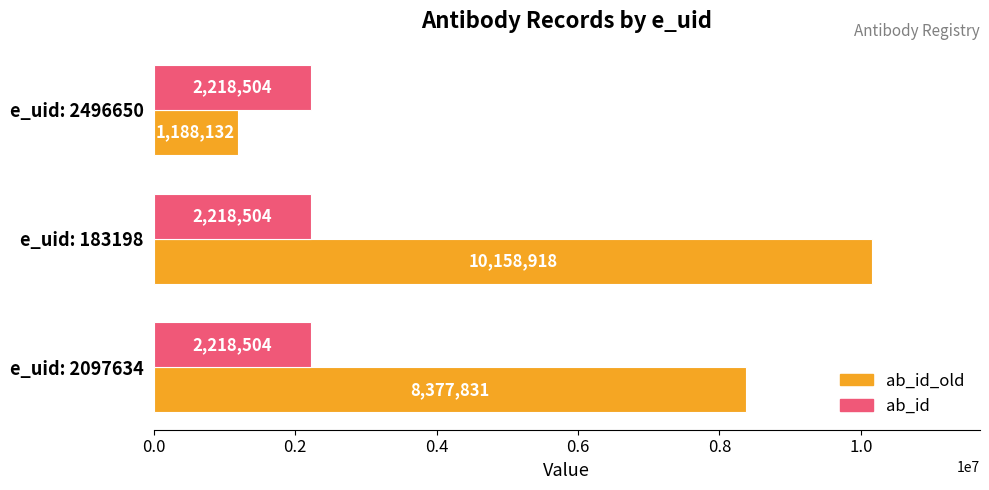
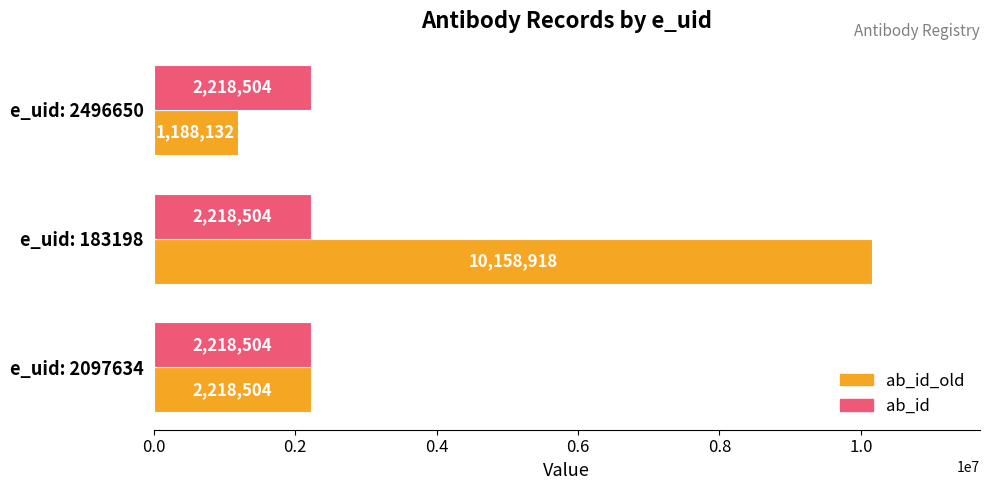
  {
    "ab_id_old": {
      "e_uid: 2496650": "1,188,132",
      "e_uid: 183198": "10,158,918",
-     "e_uid: 2097634": "8,377,831"
+     "e_uid: 2097634": "2,218,504"
    },
    "ab_id": {
      "e_uid: 2496650": "2,218,504",
      "e_uid: 183198": "2,218,504",
      "e_uid: 2097634": "2,218,504"
    }
  }
